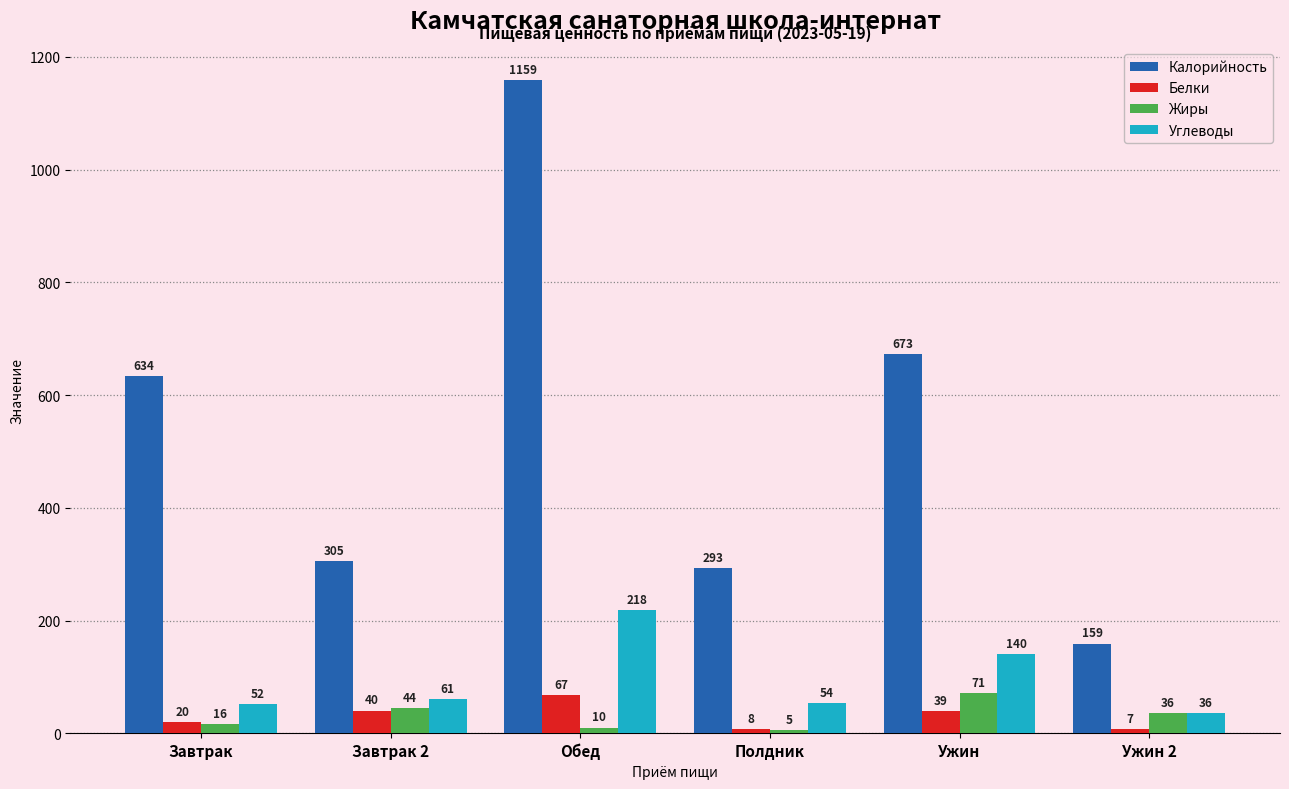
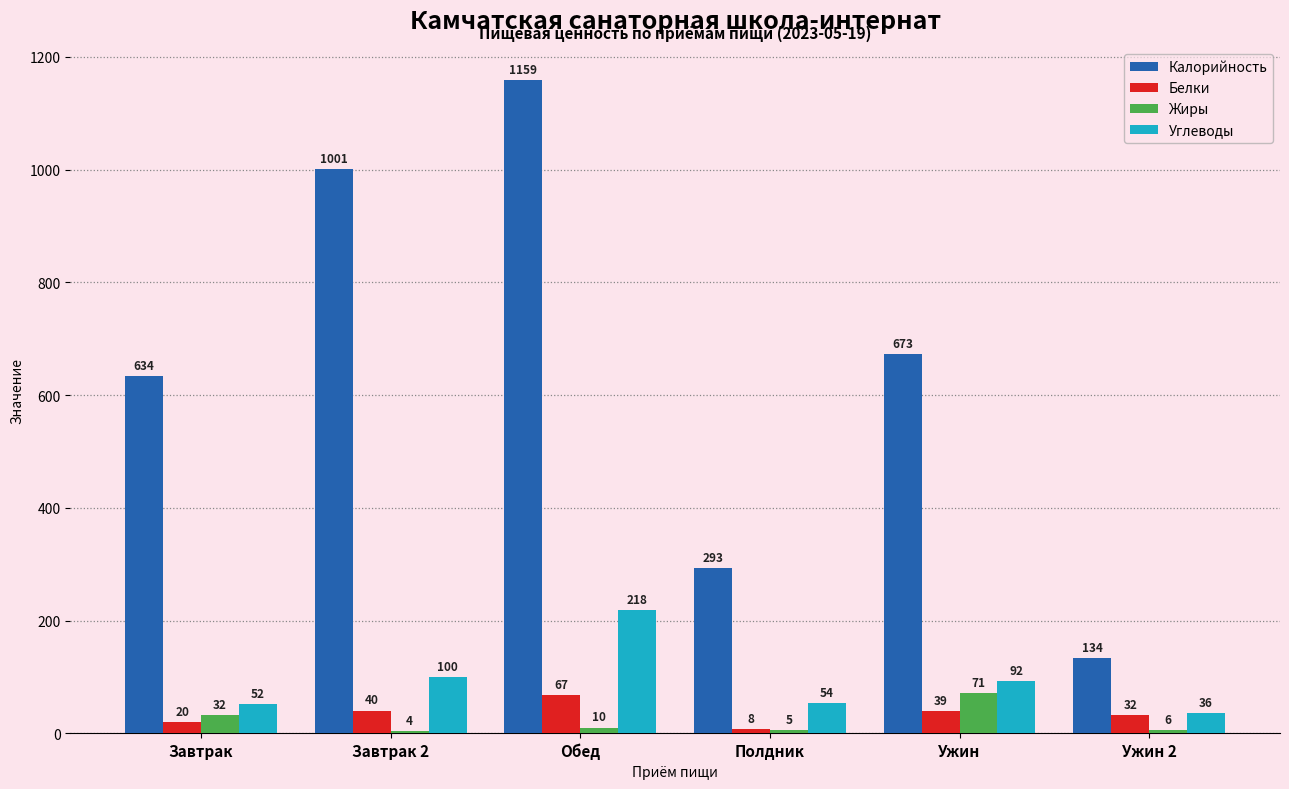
  {
    "Калорийность": {
      "Завтрак": 634,
-     "Завтрак 2": 305,
+     "Завтрак 2": 1001,
      "Обед": 1159,
      "Полдник": 293,
      "Ужин": 673,
-     "Ужин 2": 159
+     "Ужин 2": 134
    },
    "Белки": {
      "Завтрак": 20,
      "Завтрак 2": 40,
      "Обед": 67,
      "Полдник": 8,
      "Ужин": 39,
-     "Ужин 2": 7
+     "Ужин 2": 32
    },
    "Жиры": {
-     "Завтрак": 16,
-     "Завтрак 2": 44,
+     "Завтрак": 32,
+     "Завтрак 2": 4,
      "Обед": 10,
      "Полдник": 5,
      "Ужин": 71,
-     "Ужин 2": 36
+     "Ужин 2": 6
    },
    "Углеводы": {
      "Завтрак": 52,
-     "Завтрак 2": 61,
+     "Завтрак 2": 100,
      "Обед": 218,
      "Полдник": 54,
-     "Ужин": 140,
+     "Ужин": 92,
      "Ужин 2": 36
    }
  }
